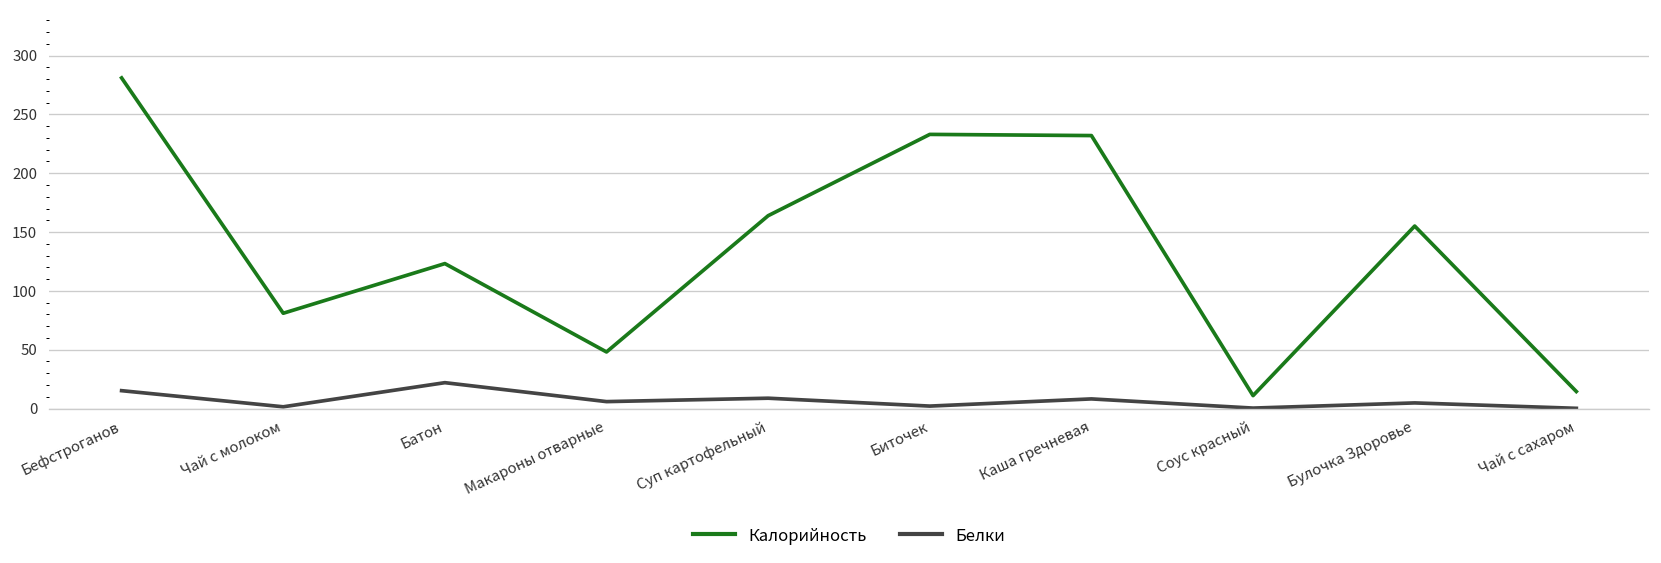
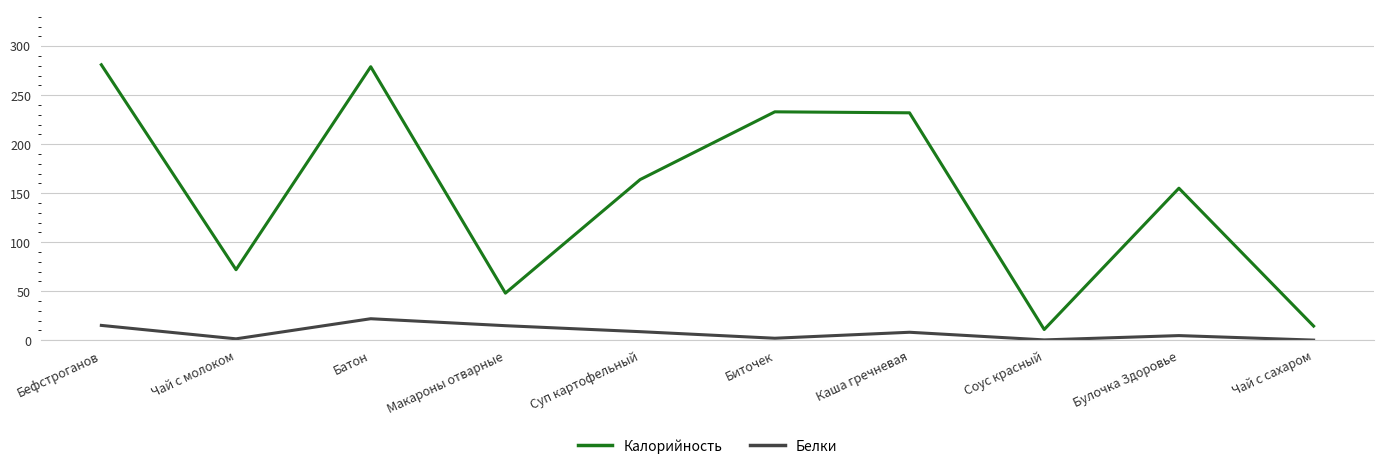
  {
    "Калорийность": {
      "Бефстроганов": 280,
-     "Чай с молоком": 80,
-     "Батон": 120,
+     "Чай с молоком": 70,
+     "Батон": 280,
      "Макароны отварные": 50,
      "Суп картофельный": 160,
      "Биточек": 230,
      "Каша гречневая": 230,
      "Соус красный": 10,
      "Булочка Здоровье": 160,
      "Чай с сахаром": 10
    },
    "Белки": {
      "Бефстроганов": 20,
      "Чай с молоком": 0,
      "Батон": 20,
-     "Макароны отварные": 6,
+     "Макароны отварные": 15,
      "Суп картофельный": 10,
      "Биточек": 0,
      "Каша гречневая": 10,
      "Соус красный": 0,
      "Булочка Здоровье": 0,
      "Чай с сахаром": 0
    }
  }
